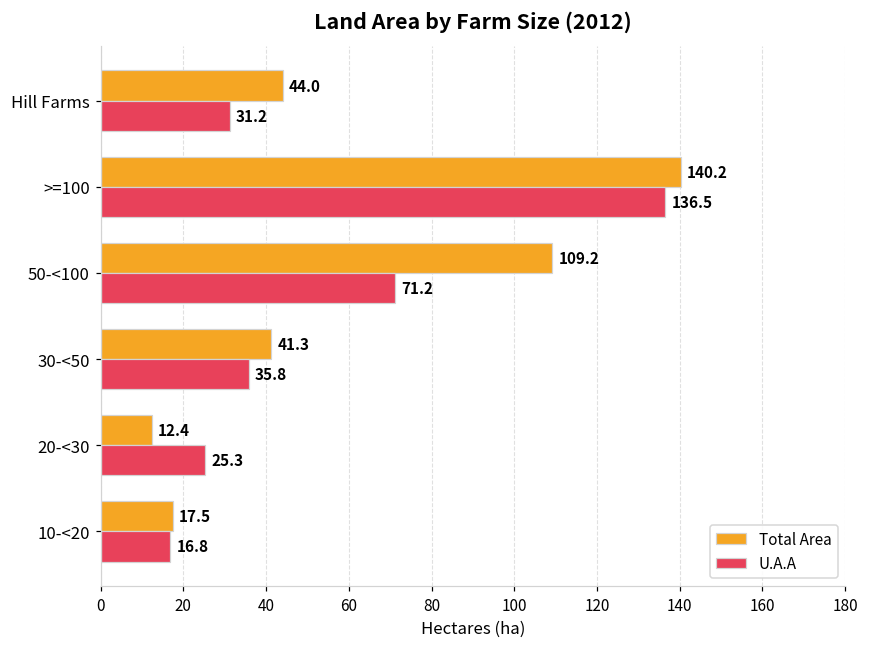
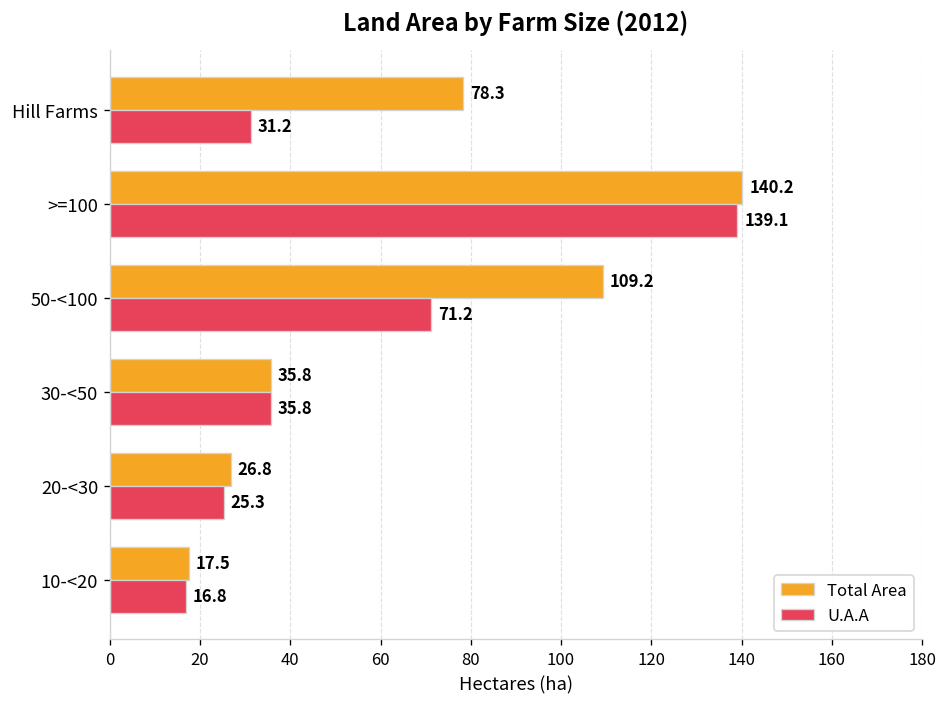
  {
    "Total Area": {
-     "Hill Farms": 44.0,
+     "Hill Farms": 78.3,
      ">=100": 140.2,
      "50-<100": 109.2,
-     "30-<50": 41.3,
-     "20-<30": 12.4,
+     "30-<50": 35.8,
+     "20-<30": 26.8,
      "10-<20": 17.5
    },
    "U.A.A": {
      "Hill Farms": 31.2,
-     ">=100": 136.5,
+     ">=100": 139.1,
      "50-<100": 71.2,
      "30-<50": 35.8,
      "20-<30": 25.3,
      "10-<20": 16.8
    }
  }
